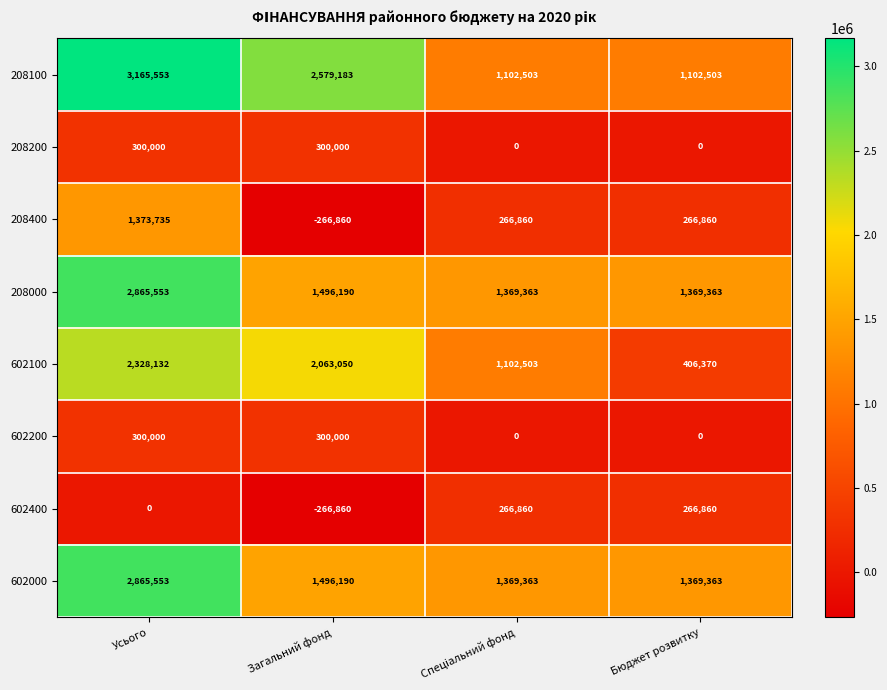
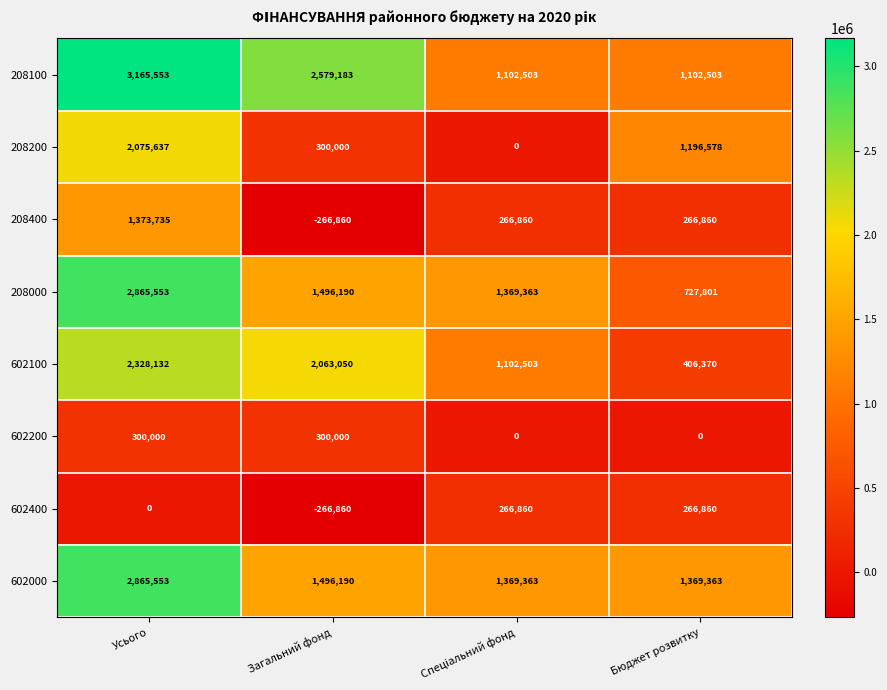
  {
    "208100": {
      "Усього": "3,165,553",
      "Загальний фонд": "2,579,183",
      "Спеціальний фонд": "1,102,503",
      "Бюджет розвитку": "1,102,503"
    },
    "208200": {
-     "Усього": "300,000",
+     "Усього": "2,075,637",
      "Загальний фонд": "300,000",
      "Спеціальний фонд": "0",
-     "Бюджет розвитку": "0"
+     "Бюджет розвитку": "1,196,578"
    },
    "208400": {
      "Усього": "1,373,735",
      "Загальний фонд": "-266,860",
      "Спеціальний фонд": "266,860",
      "Бюджет розвитку": "266,860"
    },
    "208000": {
      "Усього": "2,865,553",
      "Загальний фонд": "1,496,190",
      "Спеціальний фонд": "1,369,363",
-     "Бюджет розвитку": "1,369,363"
+     "Бюджет розвитку": "727,801"
    },
    "602100": {
      "Усього": "2,328,132",
      "Загальний фонд": "2,063,050",
      "Спеціальний фонд": "1,102,503",
      "Бюджет розвитку": "406,370"
    },
    "602200": {
      "Усього": "300,000",
      "Загальний фонд": "300,000",
      "Спеціальний фонд": "0",
      "Бюджет розвитку": "0"
    },
    "602400": {
      "Усього": "0",
      "Загальний фонд": "-266,860",
      "Спеціальний фонд": "266,860",
      "Бюджет розвитку": "266,860"
    },
    "602000": {
      "Усього": "2,865,553",
      "Загальний фонд": "1,496,190",
      "Спеціальний фонд": "1,369,363",
      "Бюджет розвитку": "1,369,363"
    }
  }
